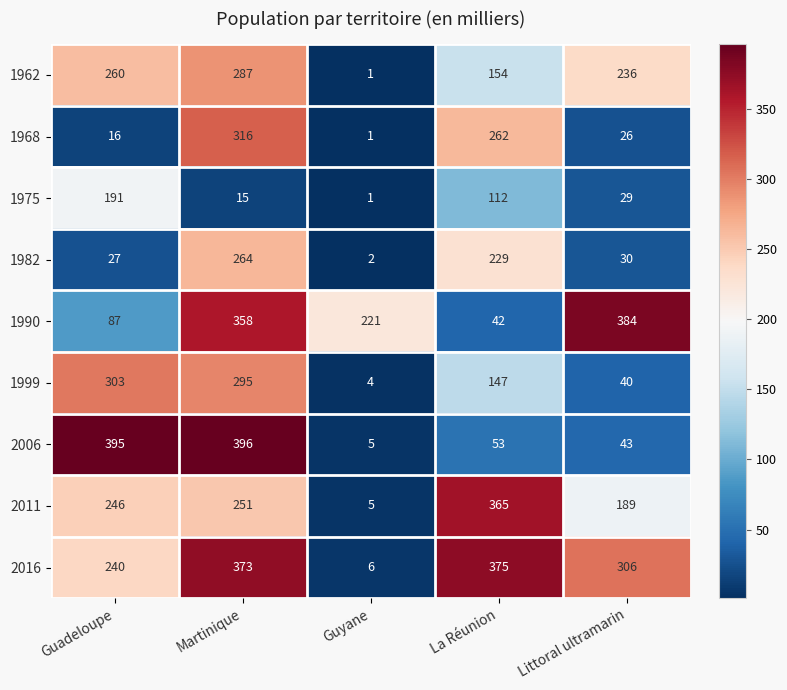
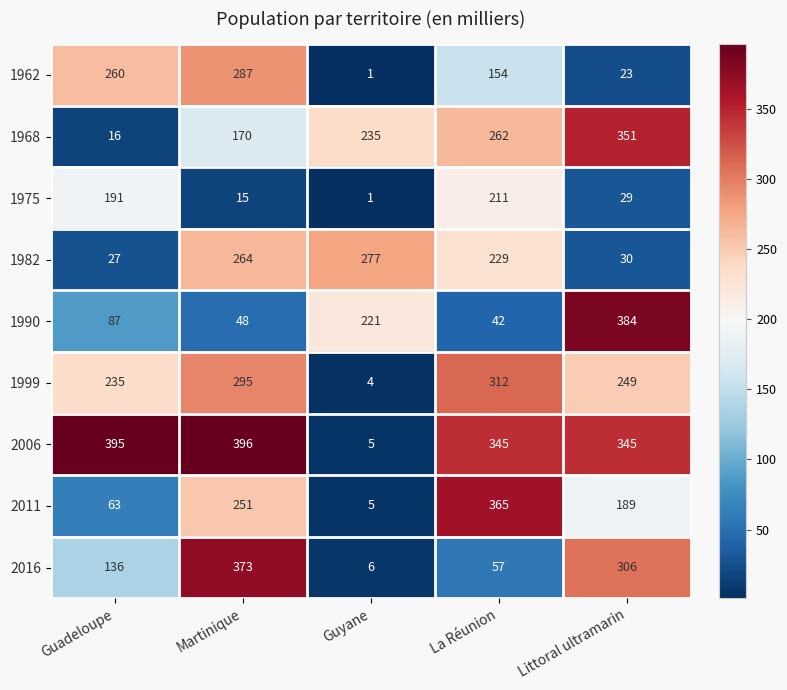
  {
    "1962": {
      "Guadeloupe": 260,
      "Martinique": 287,
      "Guyane": 1,
      "La Réunion": 154,
-     "Littoral ultramarin": 236
+     "Littoral ultramarin": 23
    },
    "1968": {
      "Guadeloupe": 16,
-     "Martinique": 316,
-     "Guyane": 1,
+     "Martinique": 170,
+     "Guyane": 235,
      "La Réunion": 262,
-     "Littoral ultramarin": 26
+     "Littoral ultramarin": 351
    },
    "1975": {
      "Guadeloupe": 191,
      "Martinique": 15,
      "Guyane": 1,
-     "La Réunion": 112,
+     "La Réunion": 211,
      "Littoral ultramarin": 29
    },
    "1982": {
      "Guadeloupe": 27,
      "Martinique": 264,
-     "Guyane": 2,
+     "Guyane": 277,
      "La Réunion": 229,
      "Littoral ultramarin": 30
    },
    "1990": {
      "Guadeloupe": 87,
-     "Martinique": 358,
+     "Martinique": 48,
      "Guyane": 221,
      "La Réunion": 42,
      "Littoral ultramarin": 384
    },
    "1999": {
-     "Guadeloupe": 303,
+     "Guadeloupe": 235,
      "Martinique": 295,
      "Guyane": 4,
-     "La Réunion": 147,
-     "Littoral ultramarin": 40
+     "La Réunion": 312,
+     "Littoral ultramarin": 249
    },
    "2006": {
      "Guadeloupe": 395,
      "Martinique": 396,
      "Guyane": 5,
-     "La Réunion": 53,
-     "Littoral ultramarin": 43
+     "La Réunion": 345,
+     "Littoral ultramarin": 345
    },
    "2011": {
-     "Guadeloupe": 246,
+     "Guadeloupe": 63,
      "Martinique": 251,
      "Guyane": 5,
      "La Réunion": 365,
      "Littoral ultramarin": 189
    },
    "2016": {
-     "Guadeloupe": 240,
+     "Guadeloupe": 136,
      "Martinique": 373,
      "Guyane": 6,
-     "La Réunion": 375,
+     "La Réunion": 57,
      "Littoral ultramarin": 306
    }
  }
